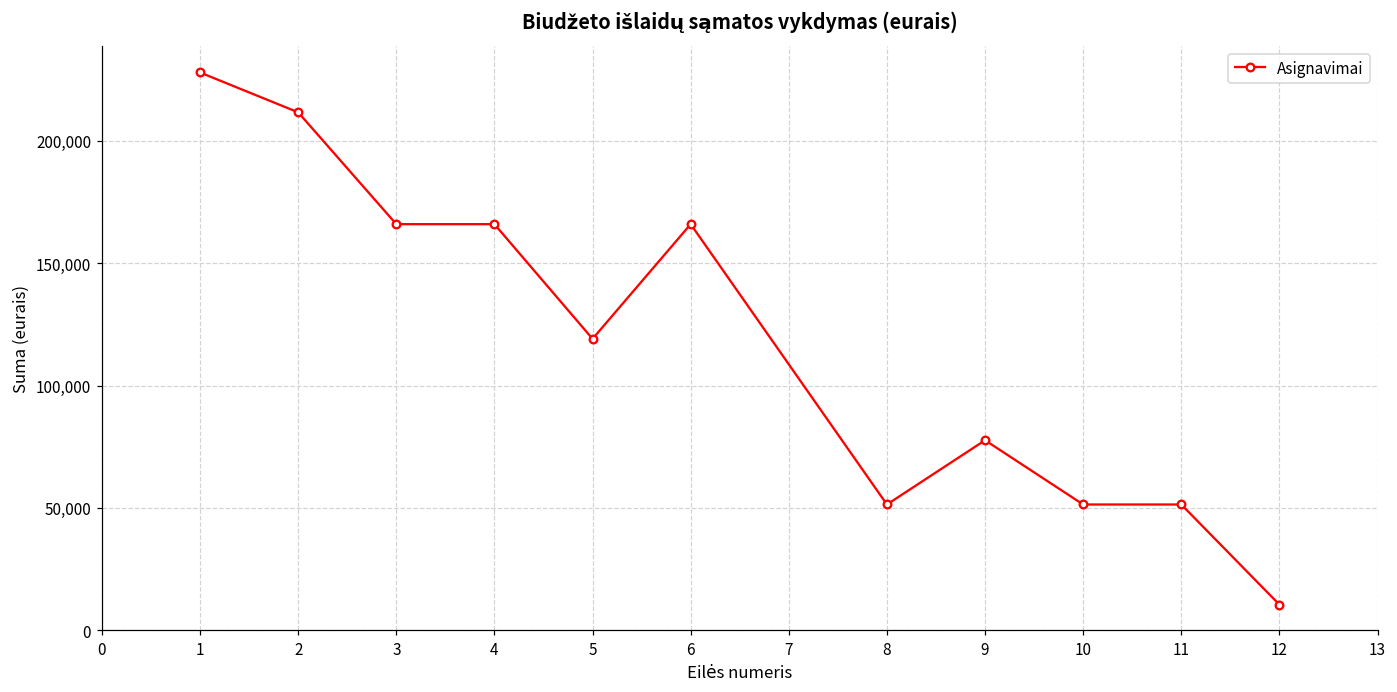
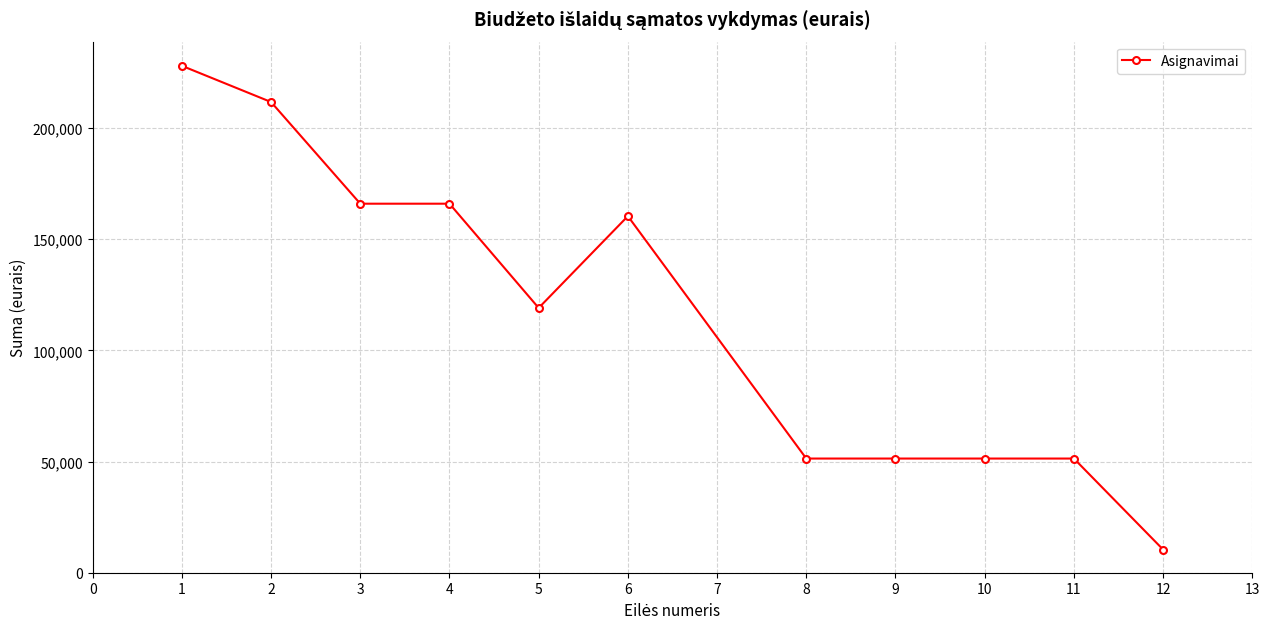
  {
    "1": "228,000",
    "2": "212,000",
    "3": "166,000",
    "4": "166,000",
    "5": "119,000",
-   "6": "166,000",
+   "6": "160,000",
    "8": "51,000",
-   "9": "78,000",
+   "9": "51,000",
    "10": "51,000",
    "11": "51,000",
    "12": "10,000"
  }
